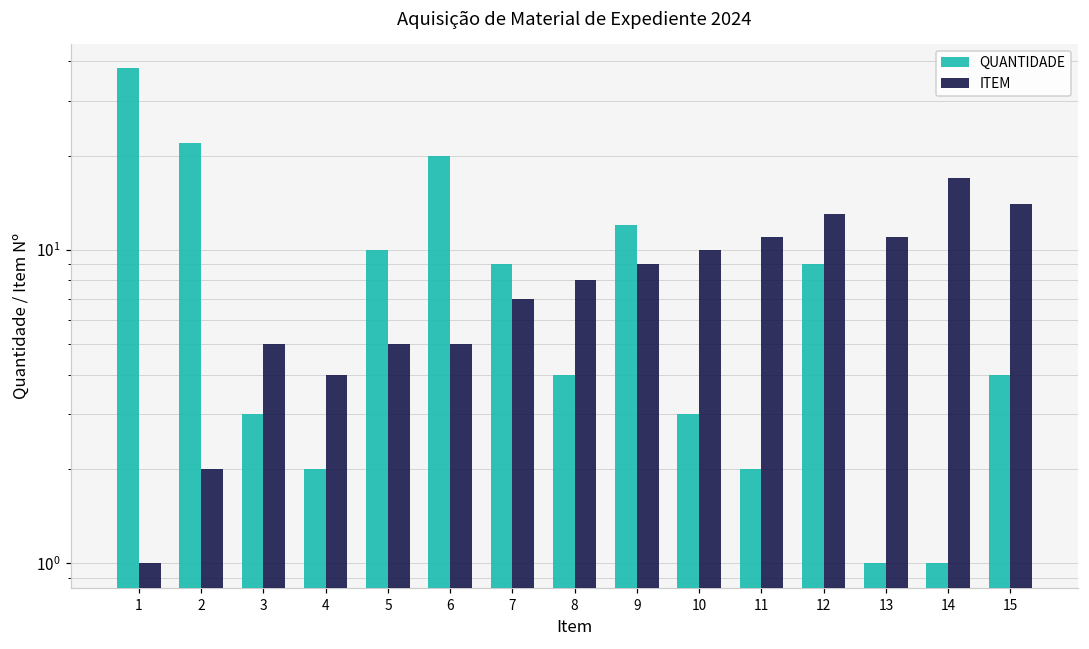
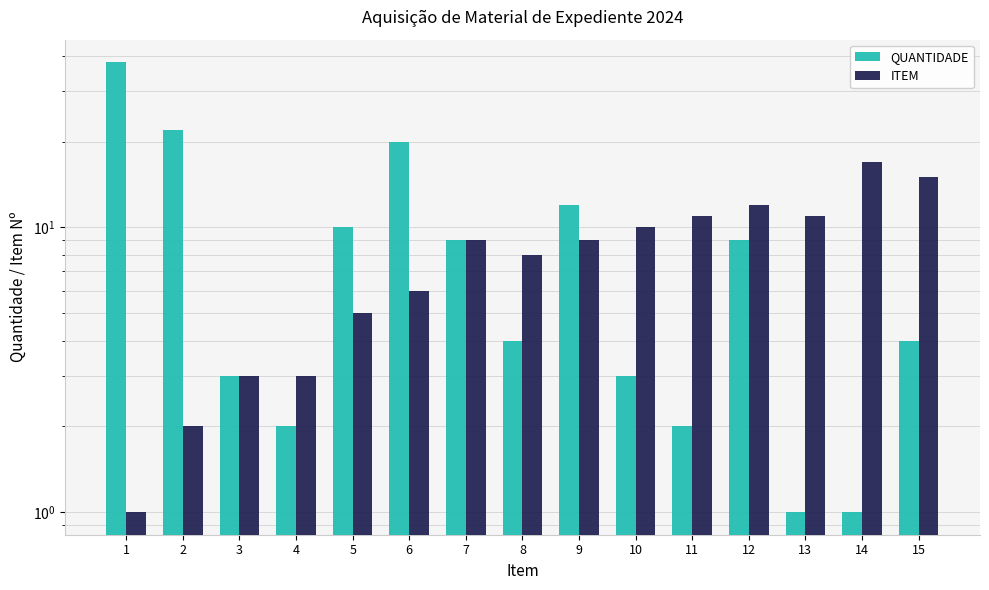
  {
    "QUANTIDADE": {
      "1": 38,
      "2": 22,
      "3": 3,
      "4": 2,
      "5": 10,
      "6": 20,
      "7": 9,
      "8": 4,
      "9": 12,
      "10": 3,
      "11": 2,
      "12": 9,
      "13": 1,
      "14": 1,
      "15": 4
    },
    "ITEM": {
      "1": 1,
      "2": 2,
-     "3": 5,
-     "4": 4,
+     "3": 3,
+     "4": 3,
      "5": 5,
-     "6": 5,
-     "7": 7,
+     "6": 6,
+     "7": 9,
      "8": 8,
      "9": 9,
      "10": 10,
      "11": 11,
-     "12": 13,
+     "12": 12,
      "13": 11,
      "14": 17,
-     "15": 14
+     "15": 15
    }
  }
